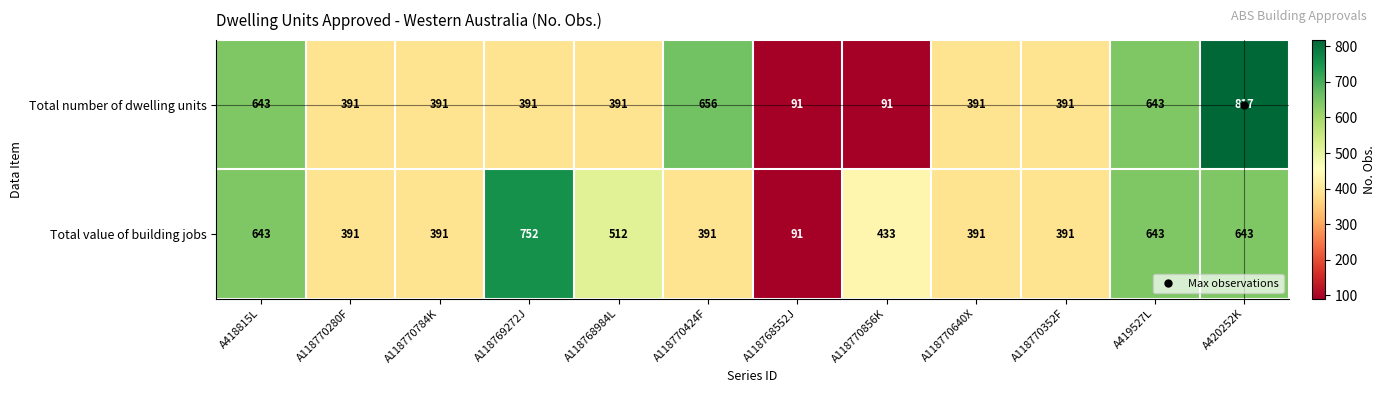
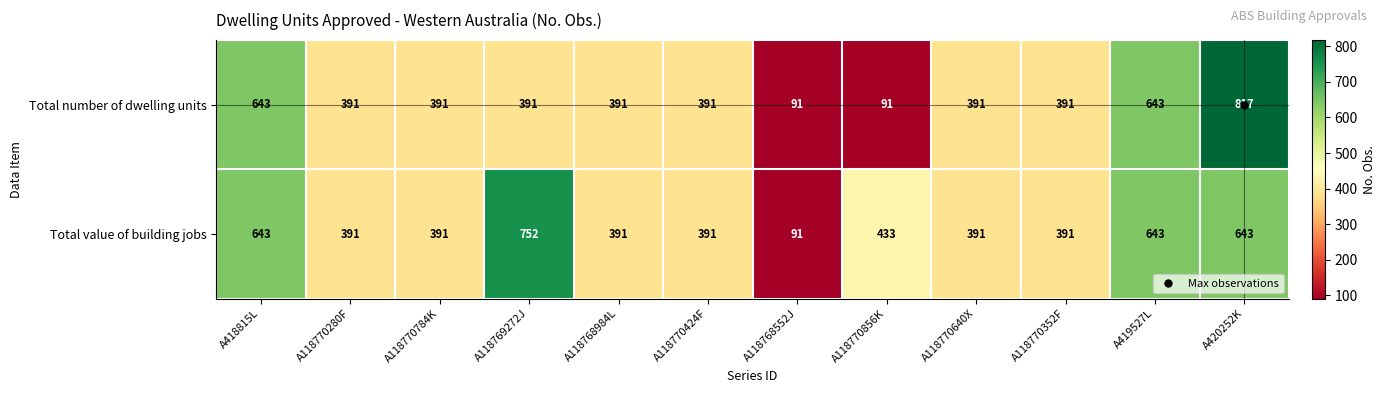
  {
    "Total number of dwelling units": {
      "A418815L": 643,
      "A118770280F": 391,
      "A118770784K": 391,
      "A118769272J": 391,
      "A118768984L": 391,
-     "A118770424F": 656,
+     "A118770424F": 391,
      "A118768552J": 91,
      "A118770856K": 91,
      "A118770640X": 391,
      "A118770352F": 391,
      "A419527L": 643
    },
    "Total value of building jobs": {
      "A418815L": 643,
      "A118770280F": 391,
      "A118770784K": 391,
      "A118769272J": 752,
-     "A118768984L": 512,
+     "A118768984L": 391,
      "A118770424F": 391,
      "A118768552J": 91,
      "A118770856K": 433,
      "A118770640X": 391,
      "A118770352F": 391,
      "A419527L": 643,
      "A420252K": 643
    }
  }
